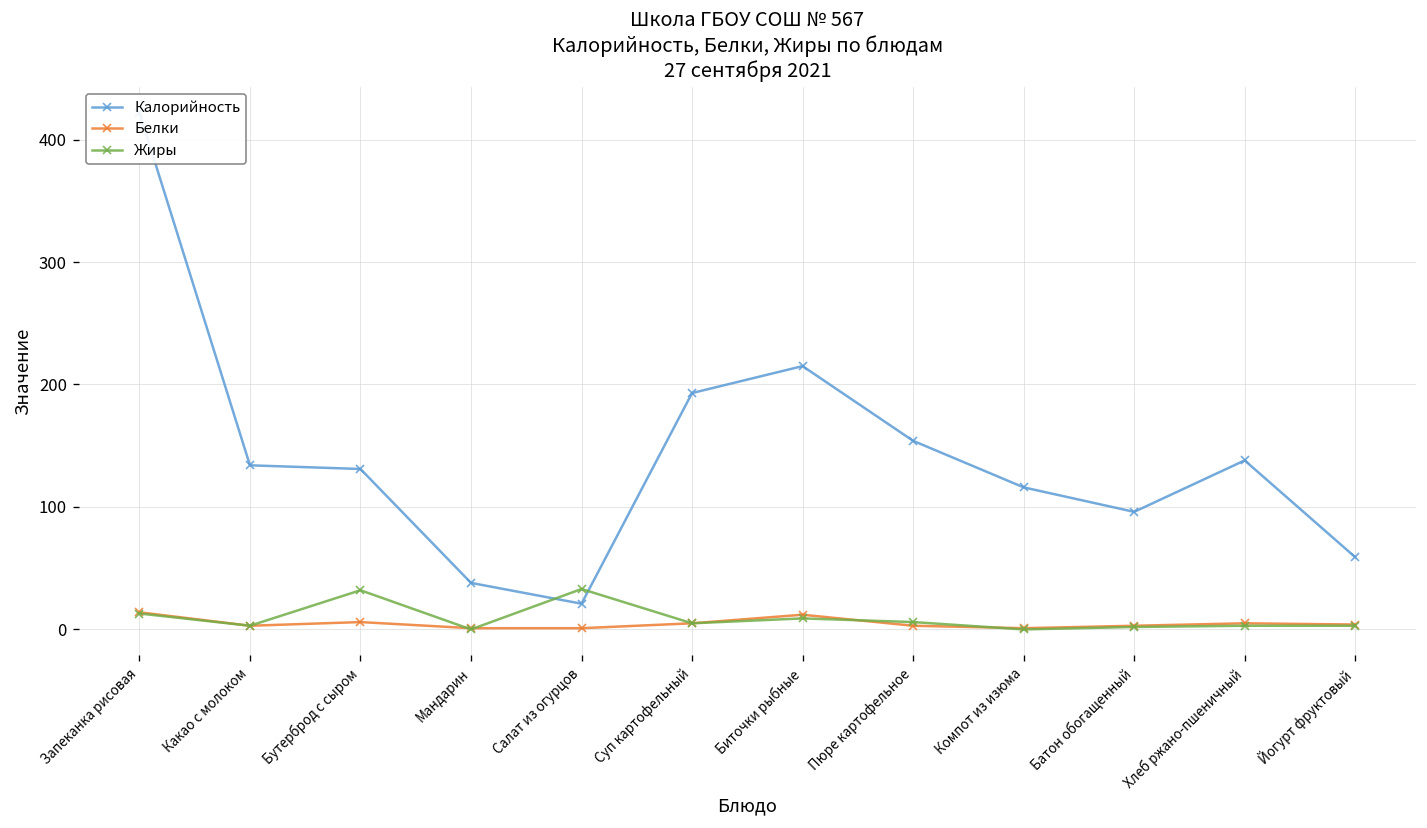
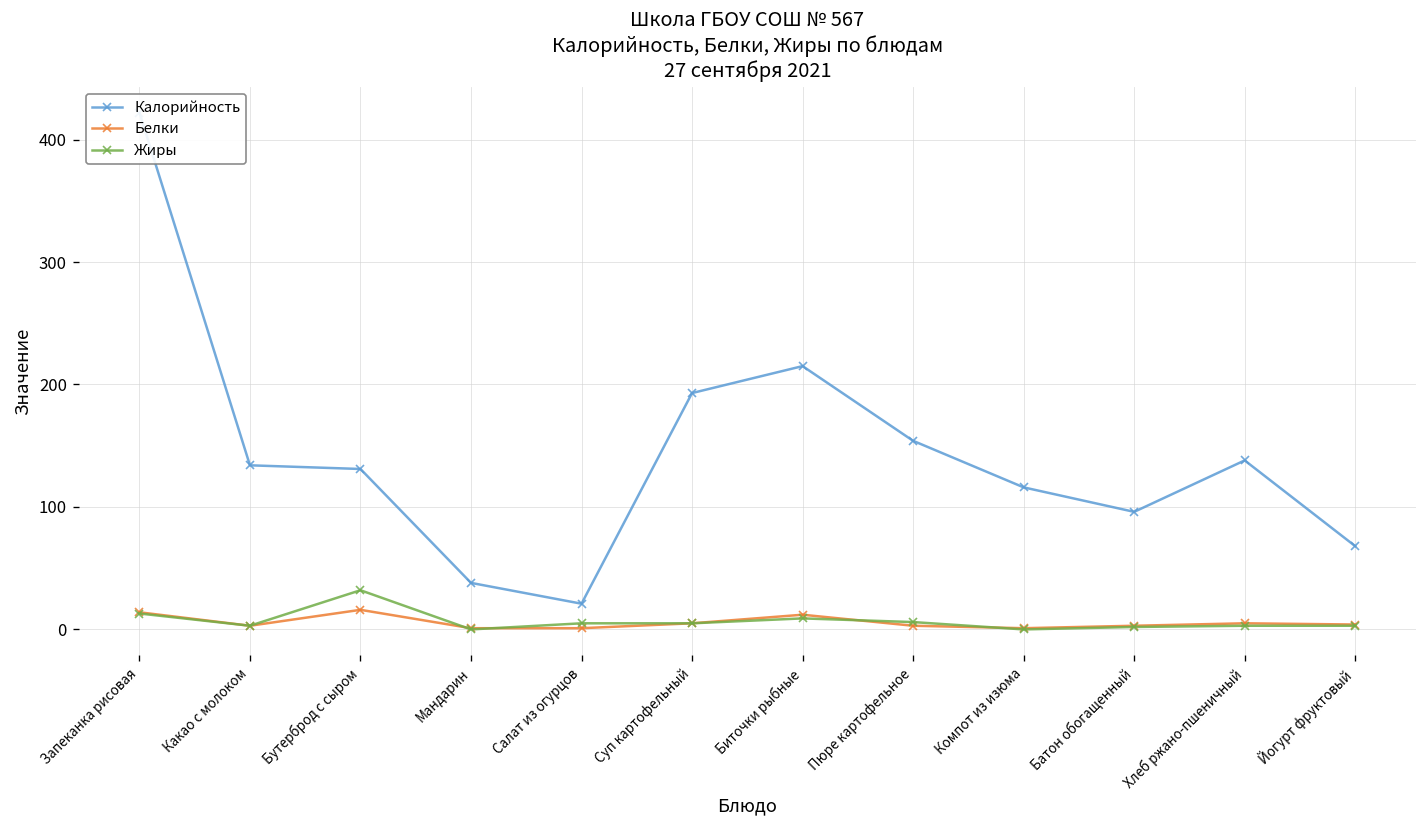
  {
    "Калорийность": {
      "Какао с молоком": 134,
      "Бутерброд с сыром": 131,
      "Мандарин": 38,
      "Салат из огурцов": 21,
      "Суп картофельный": 193,
      "Биточки рыбные": 215,
      "Пюре картофельное": 154,
      "Компот из изюма": 116,
      "Батон обогащенный": 96,
      "Хлеб ржано-пшеничный": 138,
-     "Йогурт фруктовый": 59
+     "Йогурт фруктовый": 68
    },
    "Белки": {
-     "Бутерброд с сыром": 6,
+     "Бутерброд с сыром": 16,
      "Салат из огурцов": 1,
      "Биточки рыбные": 12,
      "Пюре картофельное": 3
    },
    "Жиры": {
      "Бутерброд с сыром": 32,
-     "Салат из огурцов": 33,
+     "Салат из огурцов": 5,
      "Биточки рыбные": 9,
      "Пюре картофельное": 6
    }
  }
